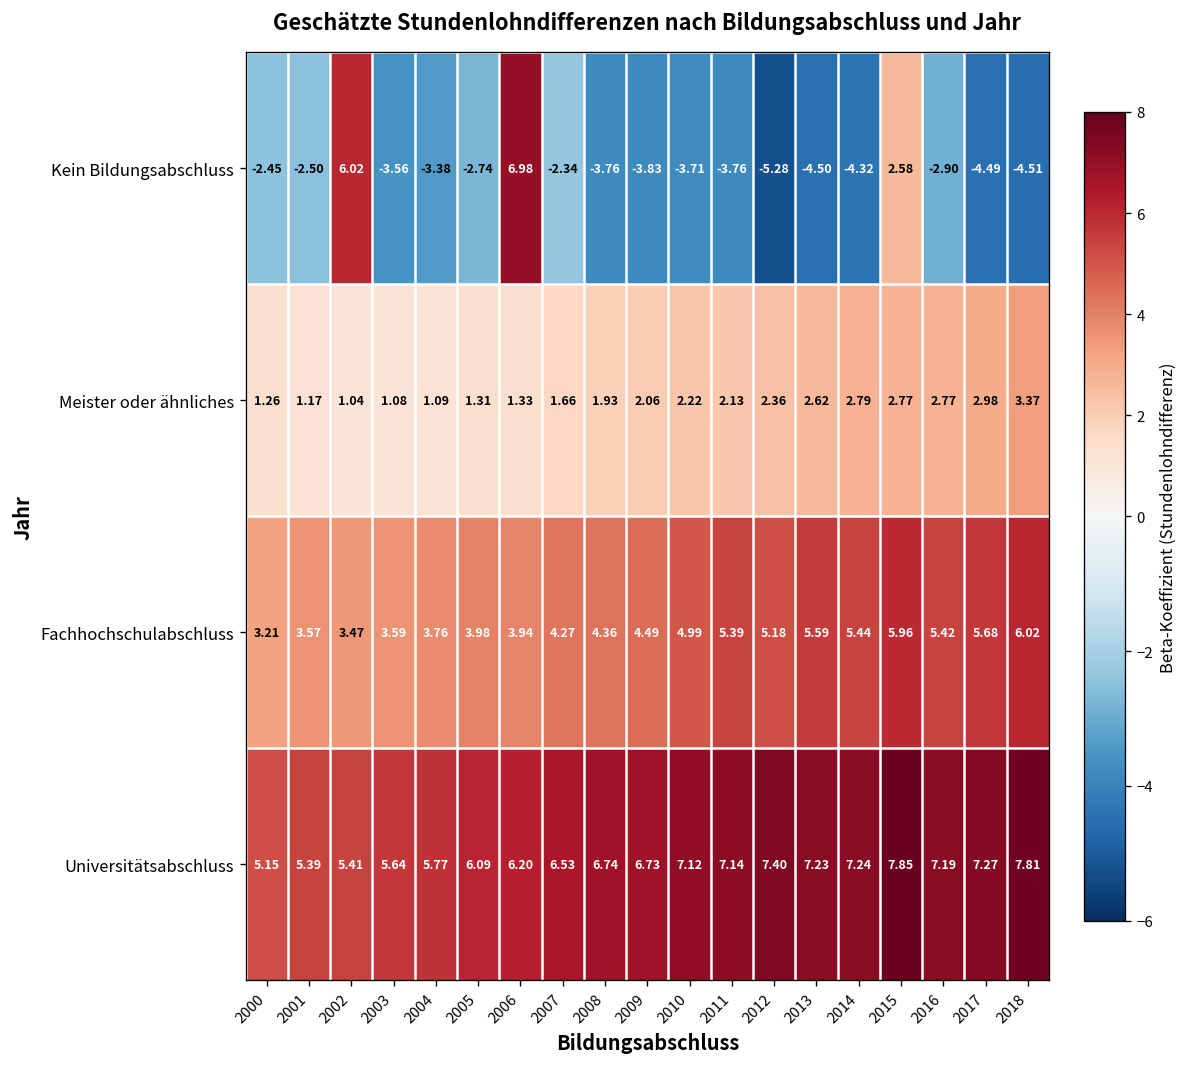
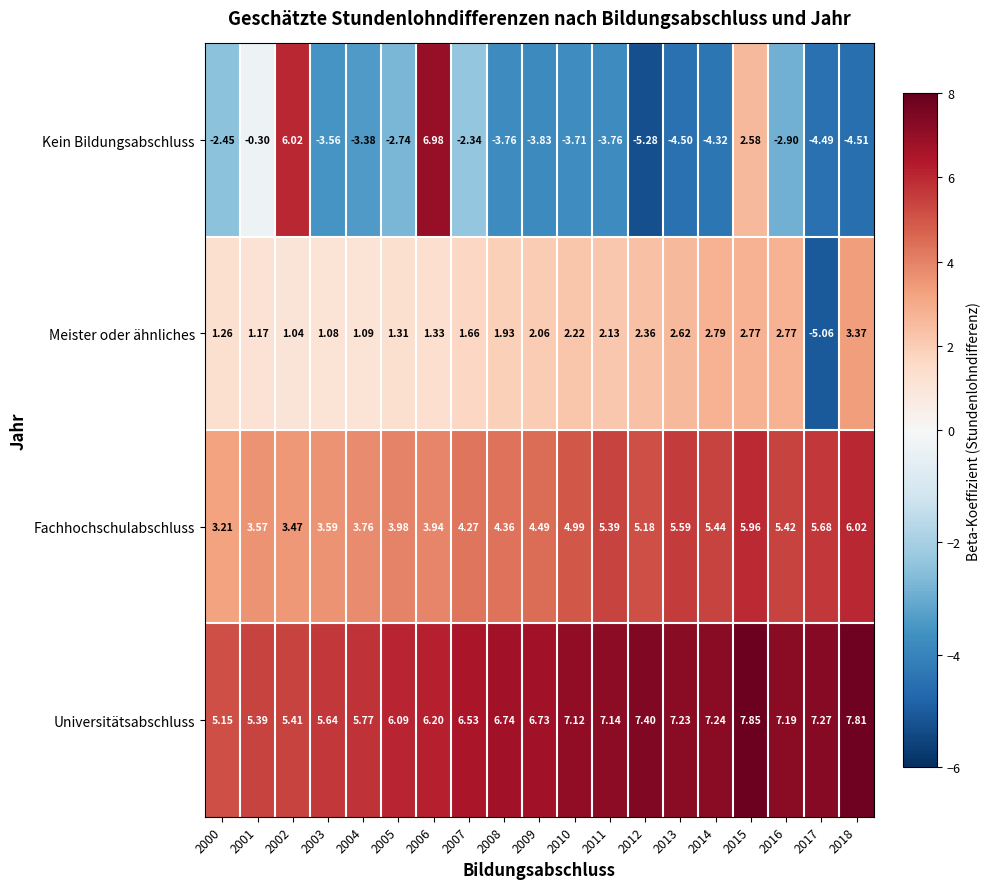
  {
    "Kein Bildungsabschluss": {
      "2000": -2.45,
-     "2001": -2.50,
+     "2001": -0.30,
      "2002": 6.02,
      "2003": -3.56,
      "2004": -3.38,
      "2005": -2.74,
      "2006": 6.98,
      "2007": -2.34,
      "2008": -3.76,
      "2009": -3.83,
      "2010": -3.71,
      "2011": -3.76,
      "2012": -5.28,
      "2013": -4.50,
      "2014": -4.32,
      "2015": 2.58,
      "2016": -2.90,
      "2017": -4.49,
      "2018": -4.51
    },
    "Meister oder ähnliches": {
      "2000": 1.26,
      "2001": 1.17,
      "2002": 1.04,
      "2003": 1.08,
      "2004": 1.09,
      "2005": 1.31,
      "2006": 1.33,
      "2007": 1.66,
      "2008": 1.93,
      "2009": 2.06,
      "2010": 2.22,
      "2011": 2.13,
      "2012": 2.36,
      "2013": 2.62,
      "2014": 2.79,
      "2015": 2.77,
      "2016": 2.77,
-     "2017": 2.98,
+     "2017": -5.06,
      "2018": 3.37
    },
    "Fachhochschulabschluss": {
      "2000": 3.21,
      "2001": 3.57,
      "2002": 3.47,
      "2003": 3.59,
      "2004": 3.76,
      "2005": 3.98,
      "2006": 3.94,
      "2007": 4.27,
      "2008": 4.36,
      "2009": 4.49,
      "2010": 4.99,
      "2011": 5.39,
      "2012": 5.18,
      "2013": 5.59,
      "2014": 5.44,
      "2015": 5.96,
      "2016": 5.42,
      "2017": 5.68,
      "2018": 6.02
    },
    "Universitätsabschluss": {
      "2000": 5.15,
      "2001": 5.39,
      "2002": 5.41,
      "2003": 5.64,
      "2004": 5.77,
      "2005": 6.09,
      "2006": 6.20,
      "2007": 6.53,
      "2008": 6.74,
      "2009": 6.73,
      "2010": 7.12,
      "2011": 7.14,
      "2012": 7.40,
      "2013": 7.23,
      "2014": 7.24,
      "2015": 7.85,
      "2016": 7.19,
      "2017": 7.27,
      "2018": 7.81
    }
  }
